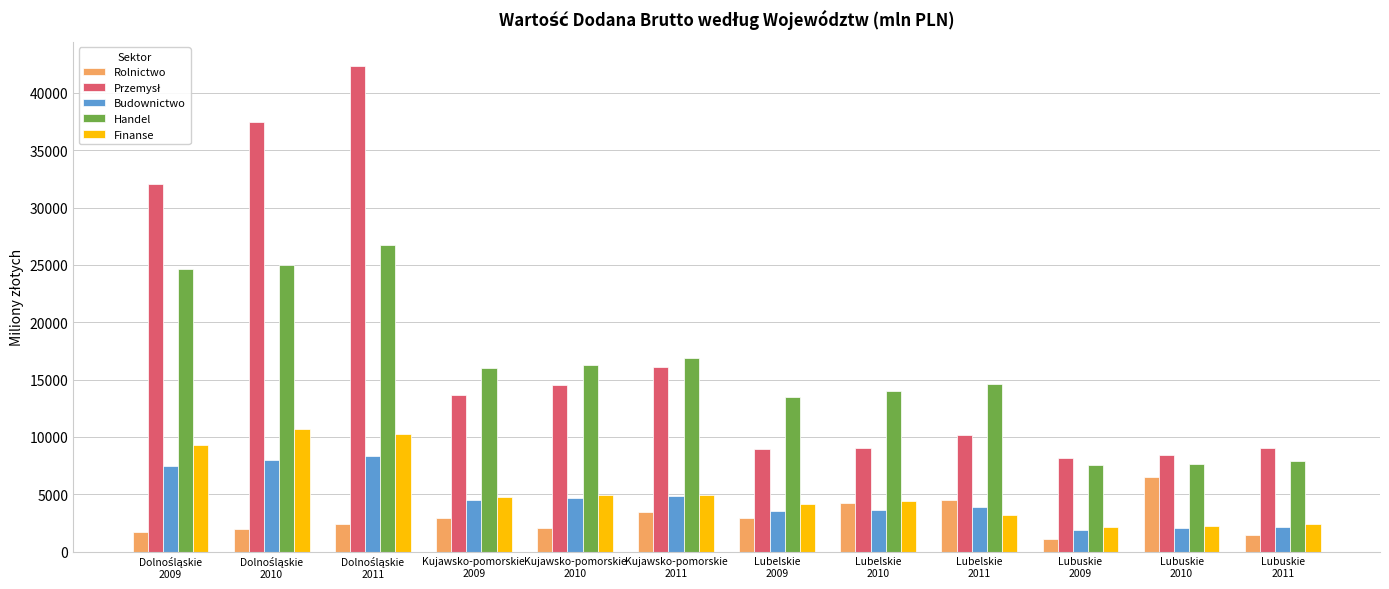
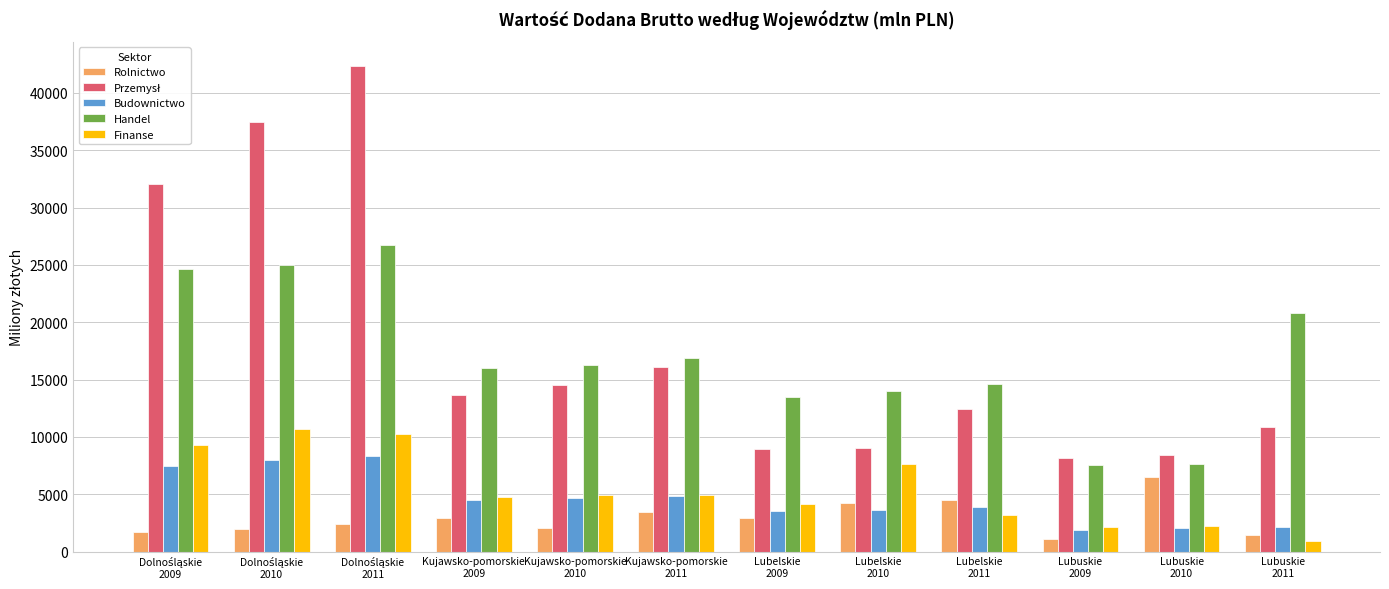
  {
    "Rolnictwo": {
      "Dolnośląskie 2009": 1700,
      "Dolnośląskie 2010": 2000,
      "Dolnośląskie 2011": 2400,
      "Kujawsko-pomorskie 2009": 3000,
      "Kujawsko-pomorskie 2010": 2000,
      "Kujawsko-pomorskie 2011": 3500,
      "Lubelskie 2009": 2900,
      "Lubelskie 2010": 4200,
      "Lubelskie 2011": 4500,
      "Lubuskie 2009": 1100,
      "Lubuskie 2010": 6500,
      "Lubuskie 2011": 1400
    },
    "Przemysł": {
      "Dolnośląskie 2009": 32000,
      "Dolnośląskie 2010": 37500,
      "Dolnośląskie 2011": 42300,
      "Kujawsko-pomorskie 2009": 13700,
      "Kujawsko-pomorskie 2010": 14500,
      "Kujawsko-pomorskie 2011": 16100,
      "Lubelskie 2009": 8900,
      "Lubelskie 2010": 9100,
-     "Lubelskie 2011": 10100,
+     "Lubelskie 2011": 12400,
      "Lubuskie 2009": 8100,
      "Lubuskie 2010": 8400,
-     "Lubuskie 2011": 9100
+     "Lubuskie 2011": 10900
    },
    "Budownictwo": {
      "Dolnośląskie 2009": 7500,
      "Dolnośląskie 2010": 8000,
      "Dolnośląskie 2011": 8300,
      "Kujawsko-pomorskie 2009": 4500,
      "Kujawsko-pomorskie 2010": 4700,
      "Kujawsko-pomorskie 2011": 4900,
      "Lubelskie 2009": 3500,
      "Lubelskie 2010": 3600,
      "Lubelskie 2011": 3900,
      "Lubuskie 2009": 1900,
      "Lubuskie 2010": 2000,
      "Lubuskie 2011": 2200
    },
    "Handel": {
      "Dolnośląskie 2009": 24700,
      "Dolnośląskie 2010": 25000,
      "Dolnośląskie 2011": 26700,
      "Kujawsko-pomorskie 2009": 16100,
      "Kujawsko-pomorskie 2010": 16200,
      "Kujawsko-pomorskie 2011": 16900,
      "Lubelskie 2009": 13500,
      "Lubelskie 2010": 14000,
      "Lubelskie 2011": 14600,
      "Lubuskie 2009": 7600,
      "Lubuskie 2010": 7600,
-     "Lubuskie 2011": 7900
+     "Lubuskie 2011": 20800
    },
    "Finanse": {
      "Dolnośląskie 2009": 9300,
      "Dolnośląskie 2010": 10600,
      "Dolnośląskie 2011": 10200,
      "Kujawsko-pomorskie 2009": 4800,
      "Kujawsko-pomorskie 2010": 4900,
      "Kujawsko-pomorskie 2011": 4900,
      "Lubelskie 2009": 4100,
-     "Lubelskie 2010": 4400,
+     "Lubelskie 2010": 7600,
      "Lubelskie 2011": 3200,
      "Lubuskie 2009": 2100,
      "Lubuskie 2010": 2200,
-     "Lubuskie 2011": 2400
+     "Lubuskie 2011": 900
    }
  }
